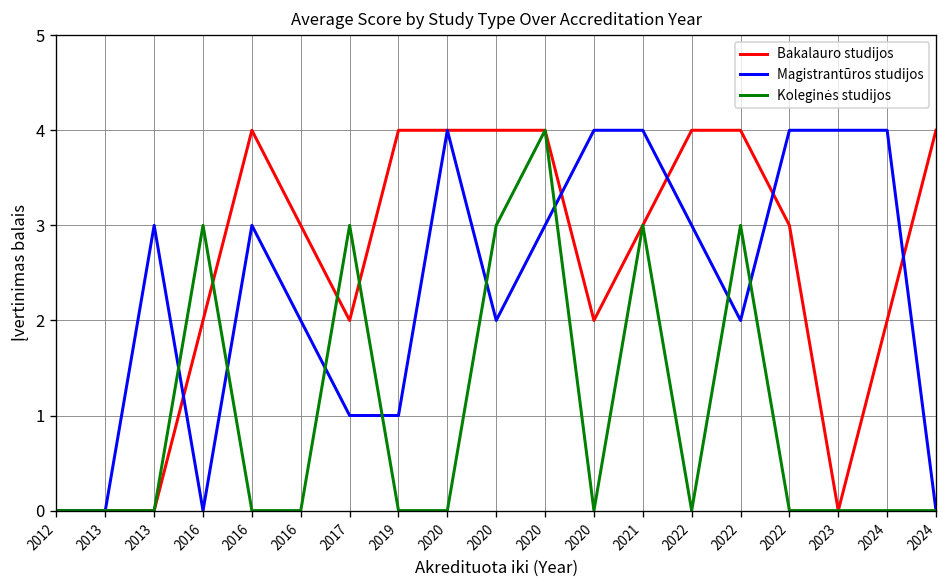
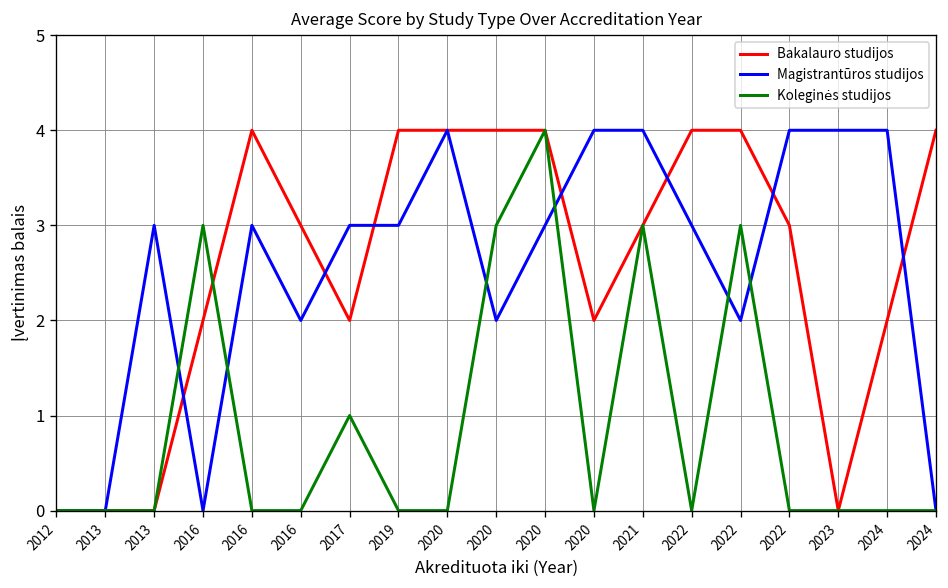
  {
    "Bakalauro studijos": {
      "2017": 2,
      "2019": 4
    },
    "Magistrantūros studijos": {
-     "2017": 1,
-     "2019": 1,
+     "2017": 3,
+     "2019": 3,
      "2021": 4,
      "2023": 4
    },
    "Koleginės studijos": {
-     "2017": 3,
+     "2017": 1,
      "2019": 0
    }
  }
